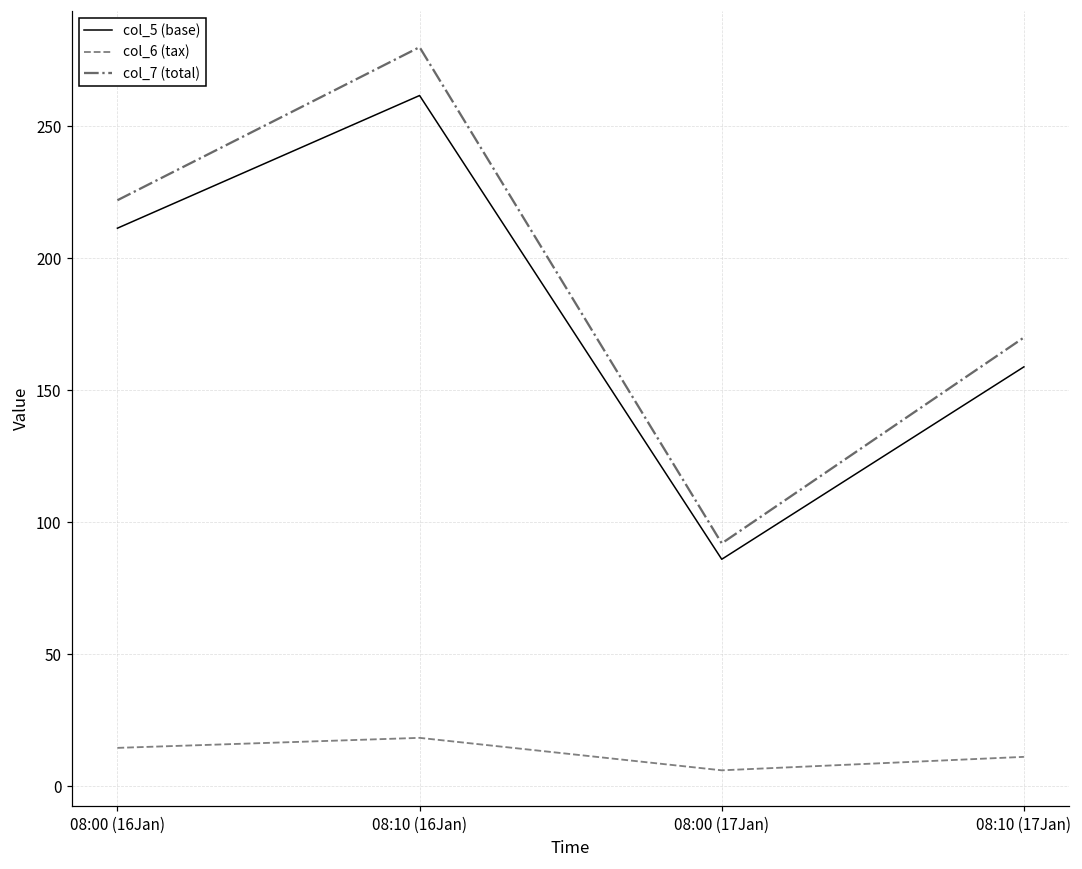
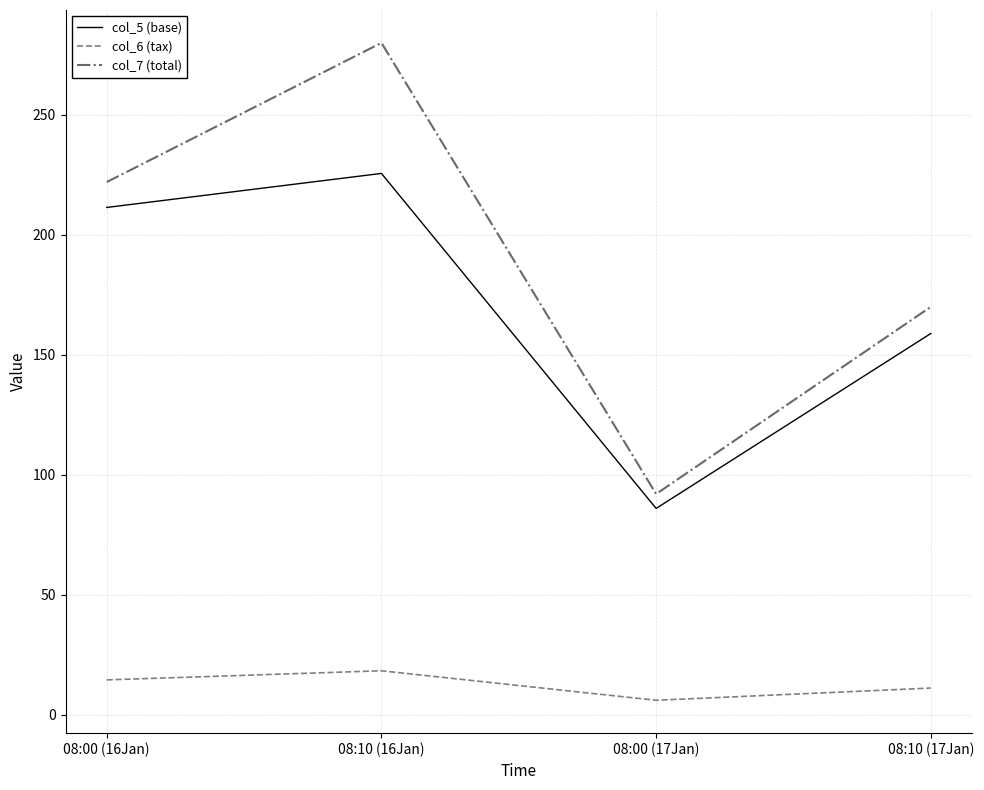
  {
    "col_5 (base)": {
      "08:00 (16Jan)": 211,
-     "08:10 (16Jan)": 262,
+     "08:10 (16Jan)": 226,
      "08:00 (17Jan)": 86,
      "08:10 (17Jan)": 159
    }
  }
